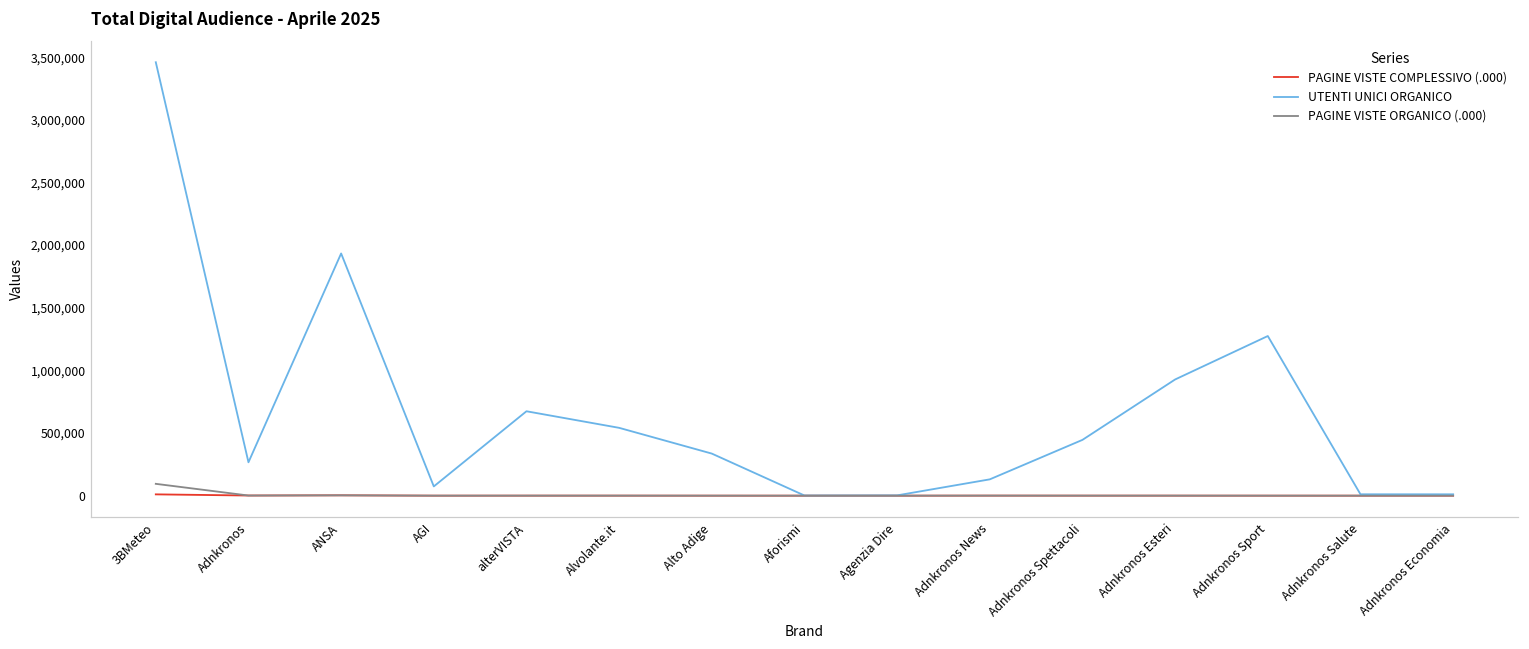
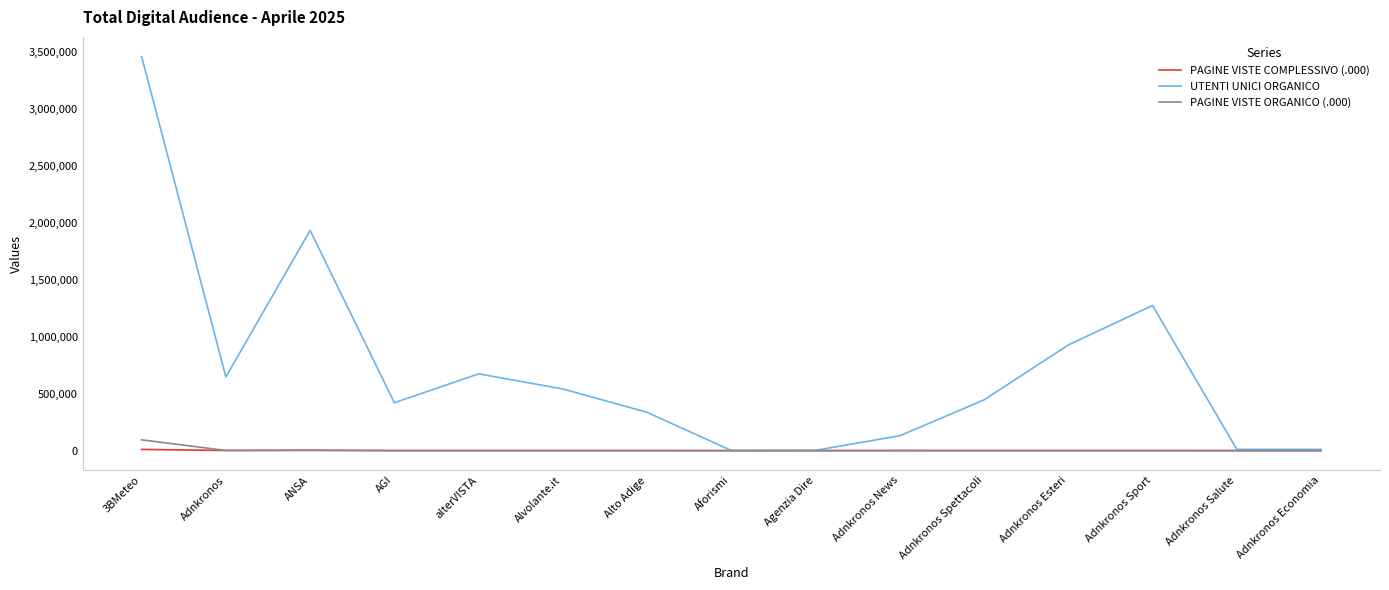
  {
    "PAGINE VISTE COMPLESSIVO (.000)": {
      "3BMeteo": "10,000"
    },
    "UTENTI UNICI ORGANICO": {
      "3BMeteo": "3,460,000",
-     "Adnkronos": "270,000",
+     "Adnkronos": "650,000",
      "ANSA": "1,930,000",
-     "AGI": "70,000",
+     "AGI": "420,000",
      "alterVISTA": "670,000",
      "Alvolante.it": "540,000",
      "Alto Adige": "340,000",
      "Adnkronos News": "130,000",
      "Adnkronos Spettacoli": "450,000",
      "Adnkronos Esteri": "930,000",
      "Adnkronos Sport": "1,270,000"
    },
    "PAGINE VISTE ORGANICO (.000)": {
      "3BMeteo": "90,000"
    }
  }
